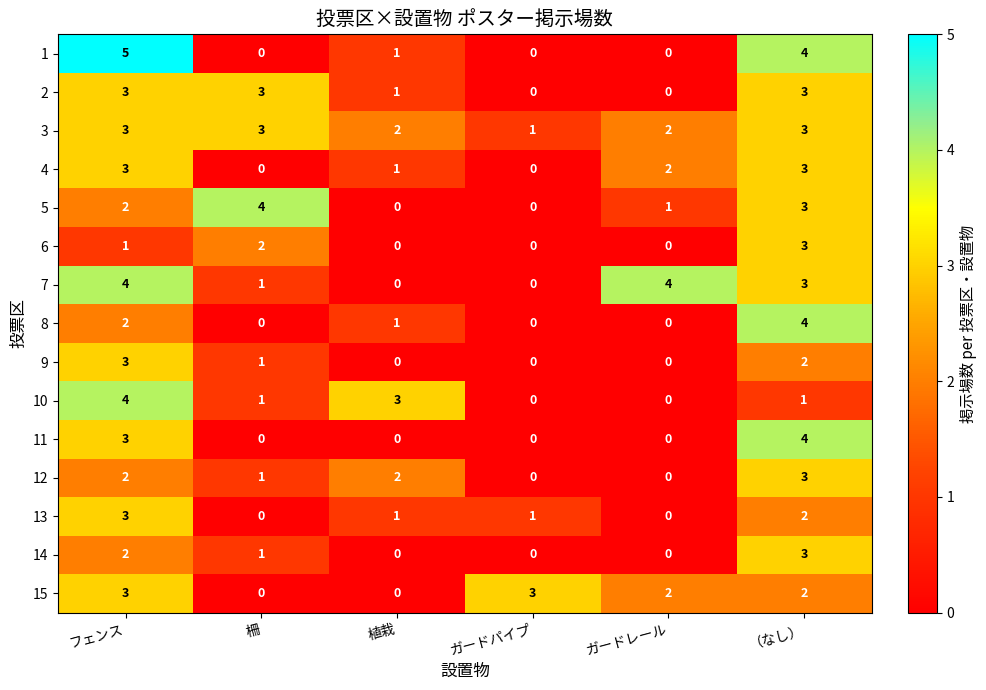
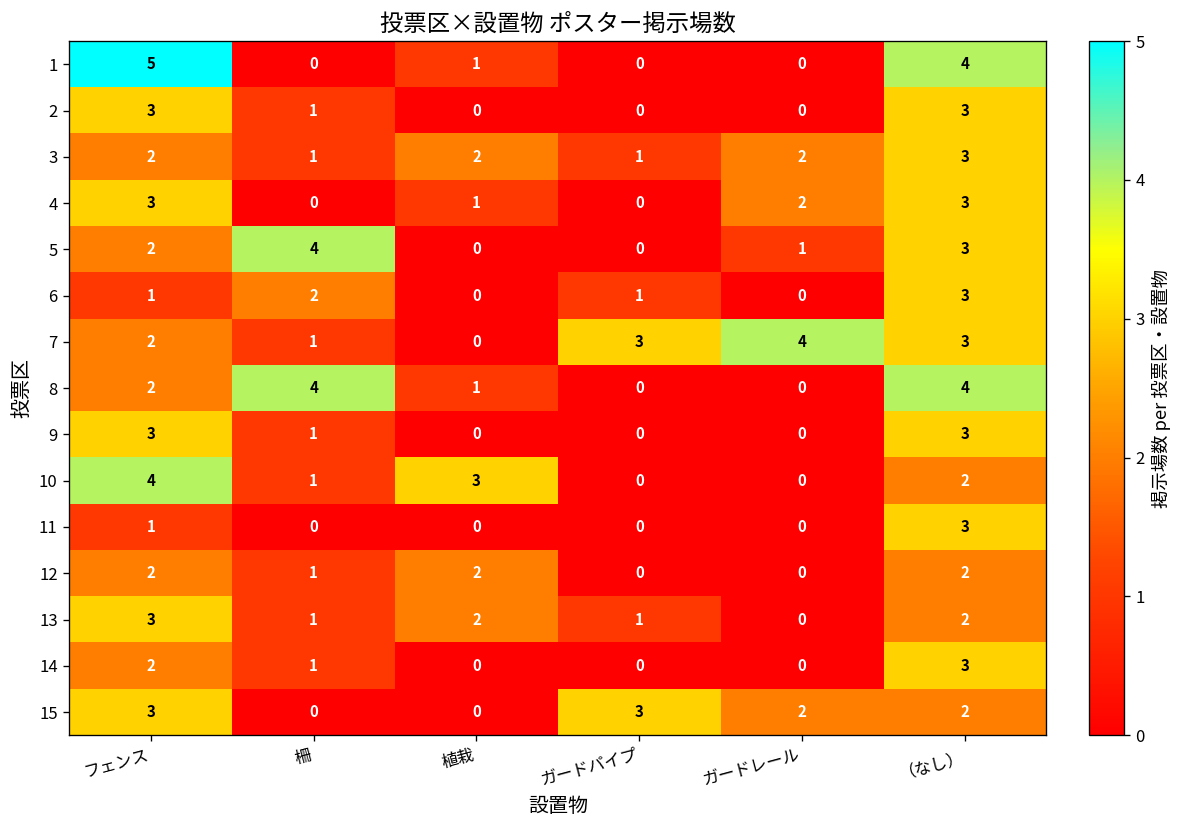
  {
    "1": {
      "フェンス": 5,
      "柵": 0,
      "植栽": 1,
      "ガードパイプ": 0,
      "ガードレール": 0,
      "（なし）": 4
    },
    "2": {
      "フェンス": 3,
-     "柵": 3,
-     "植栽": 1,
+     "柵": 1,
+     "植栽": 0,
      "ガードパイプ": 0,
      "ガードレール": 0,
      "（なし）": 3
    },
    "3": {
-     "フェンス": 3,
-     "柵": 3,
+     "フェンス": 2,
+     "柵": 1,
      "植栽": 2,
      "ガードパイプ": 1,
      "ガードレール": 2,
      "（なし）": 3
    },
    "4": {
      "フェンス": 3,
      "柵": 0,
      "植栽": 1,
      "ガードパイプ": 0,
      "ガードレール": 2,
      "（なし）": 3
    },
    "5": {
      "フェンス": 2,
      "柵": 4,
      "植栽": 0,
      "ガードパイプ": 0,
      "ガードレール": 1,
      "（なし）": 3
    },
    "6": {
      "フェンス": 1,
      "柵": 2,
      "植栽": 0,
-     "ガードパイプ": 0,
+     "ガードパイプ": 1,
      "ガードレール": 0,
      "（なし）": 3
    },
    "7": {
-     "フェンス": 4,
+     "フェンス": 2,
      "柵": 1,
      "植栽": 0,
-     "ガードパイプ": 0,
+     "ガードパイプ": 3,
      "ガードレール": 4,
      "（なし）": 3
    },
    "8": {
      "フェンス": 2,
-     "柵": 0,
+     "柵": 4,
      "植栽": 1,
      "ガードパイプ": 0,
      "ガードレール": 0,
      "（なし）": 4
    },
    "9": {
      "フェンス": 3,
      "柵": 1,
      "植栽": 0,
      "ガードパイプ": 0,
      "ガードレール": 0,
-     "（なし）": 2
+     "（なし）": 3
    },
    "10": {
      "フェンス": 4,
      "柵": 1,
      "植栽": 3,
      "ガードパイプ": 0,
      "ガードレール": 0,
-     "（なし）": 1
+     "（なし）": 2
    },
    "11": {
-     "フェンス": 3,
+     "フェンス": 1,
      "柵": 0,
      "植栽": 0,
      "ガードパイプ": 0,
      "ガードレール": 0,
-     "（なし）": 4
+     "（なし）": 3
    },
    "12": {
      "フェンス": 2,
      "柵": 1,
      "植栽": 2,
      "ガードパイプ": 0,
      "ガードレール": 0,
-     "（なし）": 3
+     "（なし）": 2
    },
    "13": {
      "フェンス": 3,
-     "柵": 0,
-     "植栽": 1,
+     "柵": 1,
+     "植栽": 2,
      "ガードパイプ": 1,
      "ガードレール": 0,
      "（なし）": 2
    },
    "14": {
      "フェンス": 2,
      "柵": 1,
      "植栽": 0,
      "ガードパイプ": 0,
      "ガードレール": 0,
      "（なし）": 3
    },
    "15": {
      "フェンス": 3,
      "柵": 0,
      "植栽": 0,
      "ガードパイプ": 3,
      "ガードレール": 2,
      "（なし）": 2
    }
  }
